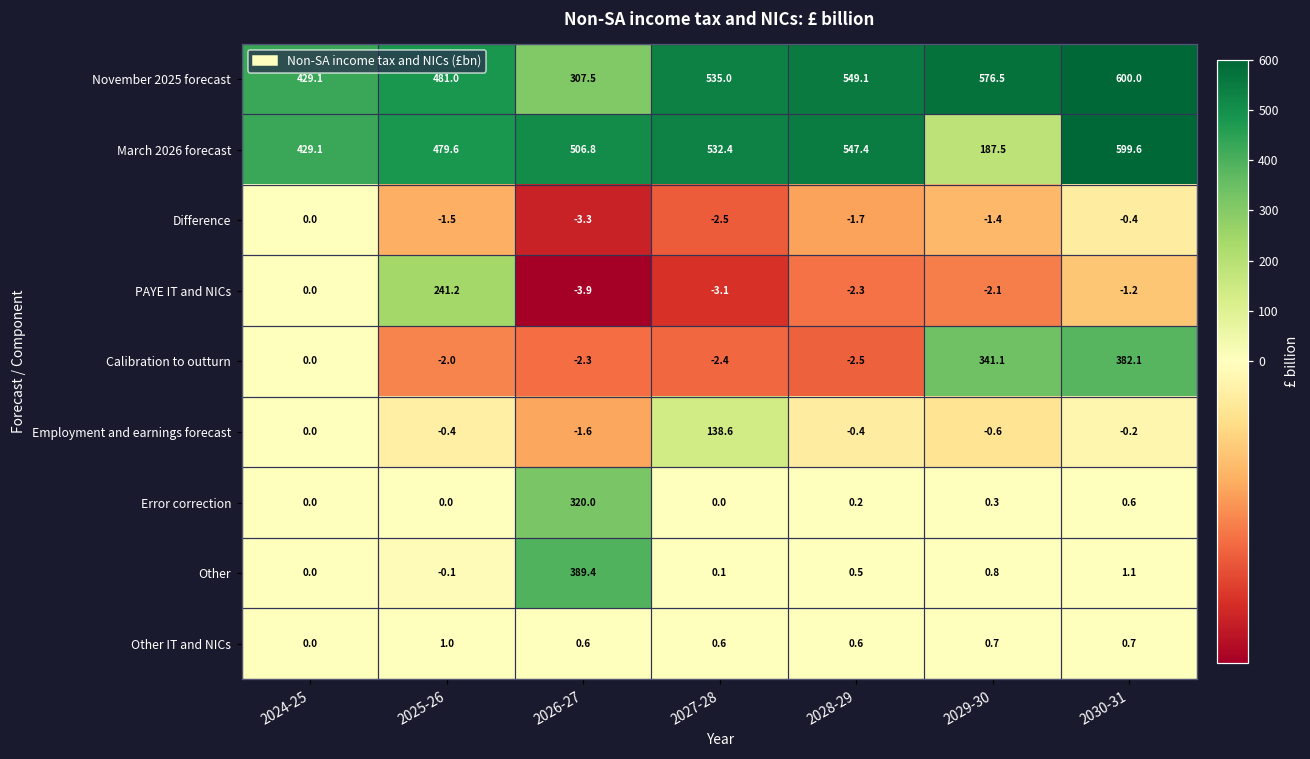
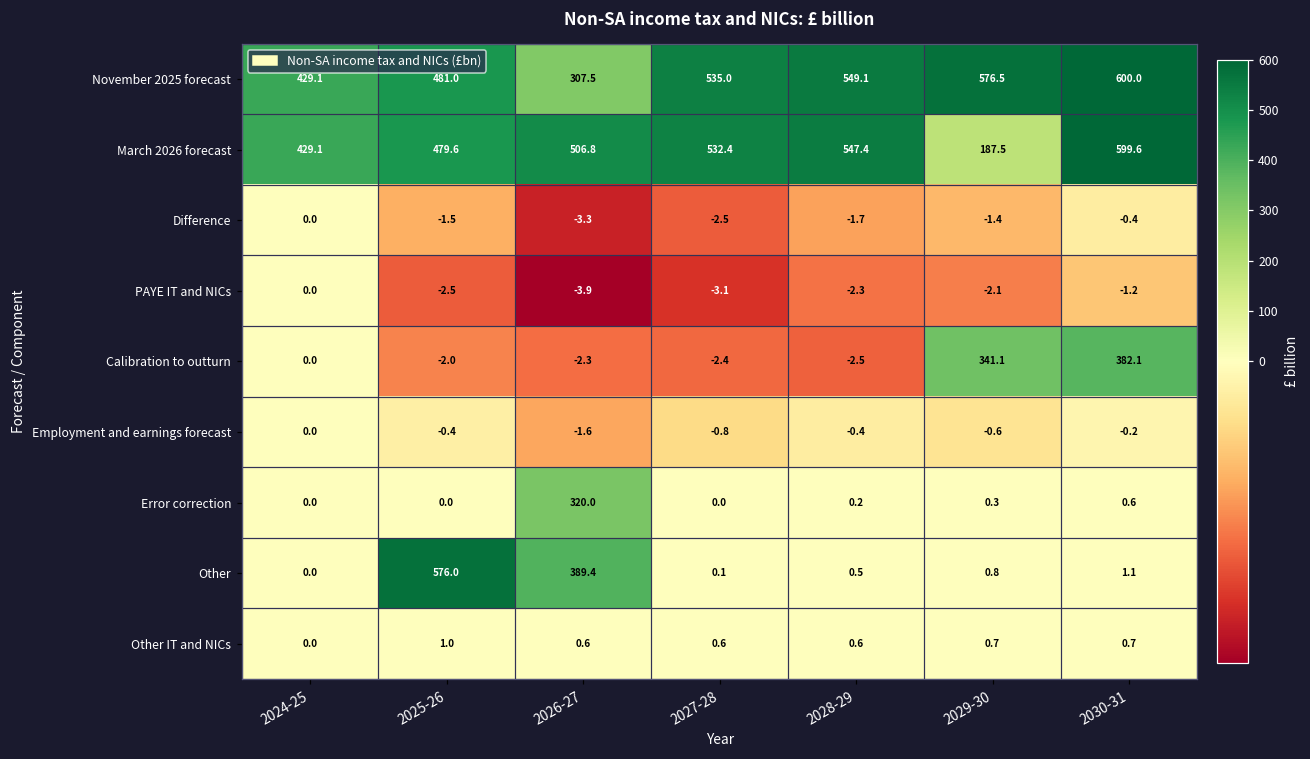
  {
    "November 2025 forecast": {
      "2024-25": 429.1,
      "2025-26": 481.0,
      "2026-27": 307.5,
      "2027-28": 535.0,
      "2028-29": 549.1,
      "2029-30": 576.5,
      "2030-31": 600.0
    },
    "March 2026 forecast": {
      "2024-25": 429.1,
      "2025-26": 479.6,
      "2026-27": 506.8,
      "2027-28": 532.4,
      "2028-29": 547.4,
      "2029-30": 187.5,
      "2030-31": 599.6
    },
    "Difference": {
      "2024-25": 0.0,
      "2025-26": -1.5,
      "2026-27": -3.3,
      "2027-28": -2.5,
      "2028-29": -1.7,
      "2029-30": -1.4,
      "2030-31": -0.4
    },
    "PAYE IT and NICs": {
      "2024-25": 0.0,
-     "2025-26": 241.2,
+     "2025-26": -2.5,
      "2026-27": -3.9,
      "2027-28": -3.1,
      "2028-29": -2.3,
      "2029-30": -2.1,
      "2030-31": -1.2
    },
    "Calibration to outturn": {
      "2024-25": 0.0,
      "2025-26": -2.0,
      "2026-27": -2.3,
      "2027-28": -2.4,
      "2028-29": -2.5,
      "2029-30": 341.1,
      "2030-31": 382.1
    },
    "Employment and earnings forecast": {
      "2024-25": 0.0,
      "2025-26": -0.4,
      "2026-27": -1.6,
-     "2027-28": 138.6,
+     "2027-28": -0.8,
      "2028-29": -0.4,
      "2029-30": -0.6,
      "2030-31": -0.2
    },
    "Error correction": {
      "2024-25": 0.0,
      "2025-26": 0.0,
      "2026-27": 320.0,
      "2027-28": 0.0,
      "2028-29": 0.2,
      "2029-30": 0.3,
      "2030-31": 0.6
    },
    "Other": {
      "2024-25": 0.0,
-     "2025-26": -0.1,
+     "2025-26": 576.0,
      "2026-27": 389.4,
      "2027-28": 0.1,
      "2028-29": 0.5,
      "2029-30": 0.8,
      "2030-31": 1.1
    },
    "Other IT and NICs": {
      "2024-25": 0.0,
      "2025-26": 1.0,
      "2026-27": 0.6,
      "2027-28": 0.6,
      "2028-29": 0.6,
      "2029-30": 0.7,
      "2030-31": 0.7
    }
  }
